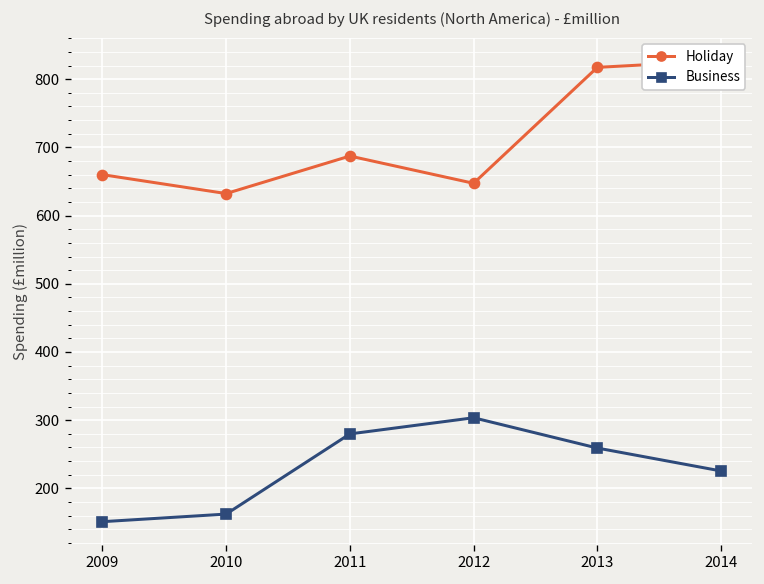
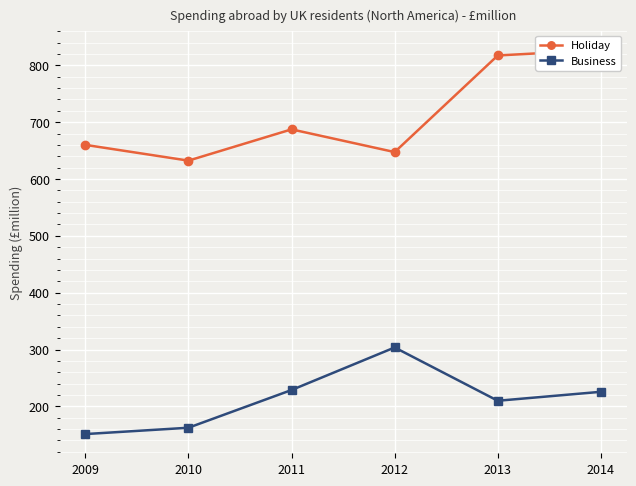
  {
    "Holiday": {
      "2009": 660,
      "2010": 630,
      "2011": 690,
      "2012": 650,
      "2013": 820
    },
    "Business": {
      "2009": 150,
      "2010": 160,
-     "2011": 280,
+     "2011": 230,
      "2012": 300,
-     "2013": 260,
+     "2013": 210,
      "2014": 230
    }
  }
